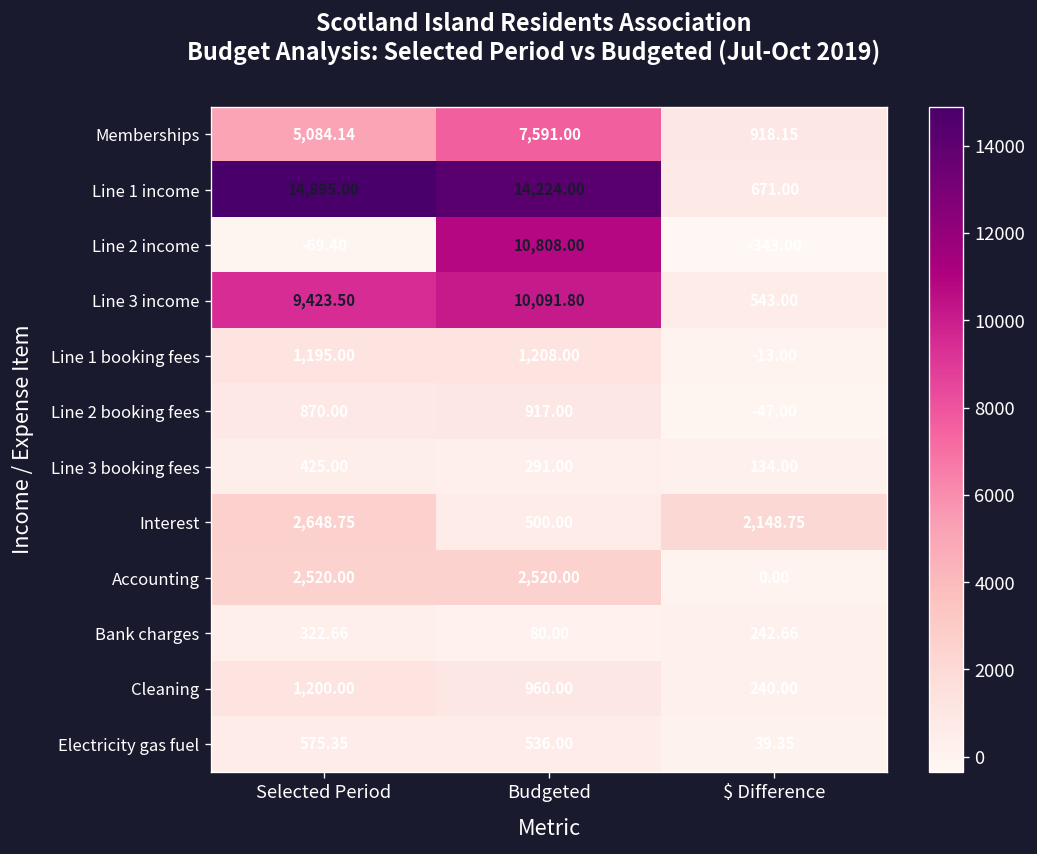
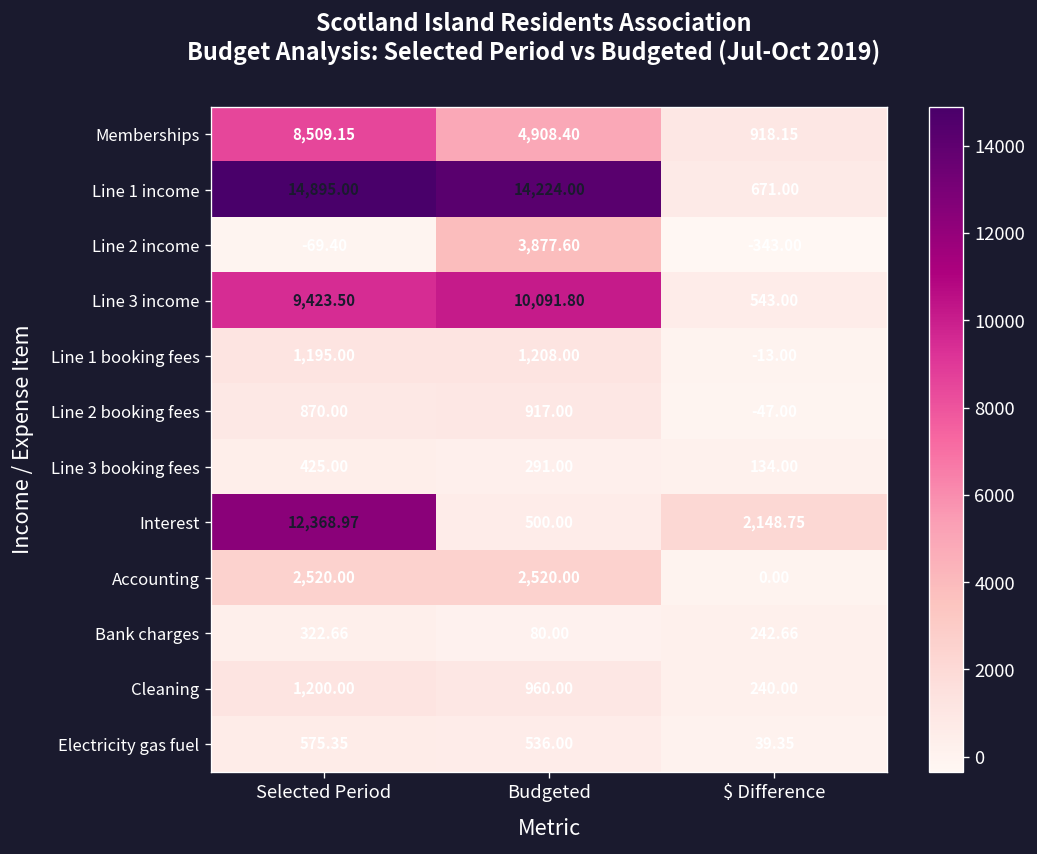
  {
    "Memberships": {
-     "Selected Period": "5,084.14",
-     "Budgeted": "7,591.00"
+     "Selected Period": "8,509.15",
+     "Budgeted": "4,908.40"
    },
    "Line 1 income": {
      "Selected Period": "14,895.00",
      "Budgeted": "14,224.00"
    },
    "Line 2 income": {
-     "Budgeted": "10,808.00"
+     "Budgeted": "3,877.60"
    },
    "Line 3 income": {
      "Selected Period": "9,423.50",
      "Budgeted": "10,091.80"
    },
    "Interest": {
-     "Selected Period": "2,648.75"
+     "Selected Period": "12,368.97"
    },
    "Accounting": {
      "Selected Period": "2,520.00",
      "Budgeted": "2,520.00"
    }
  }
